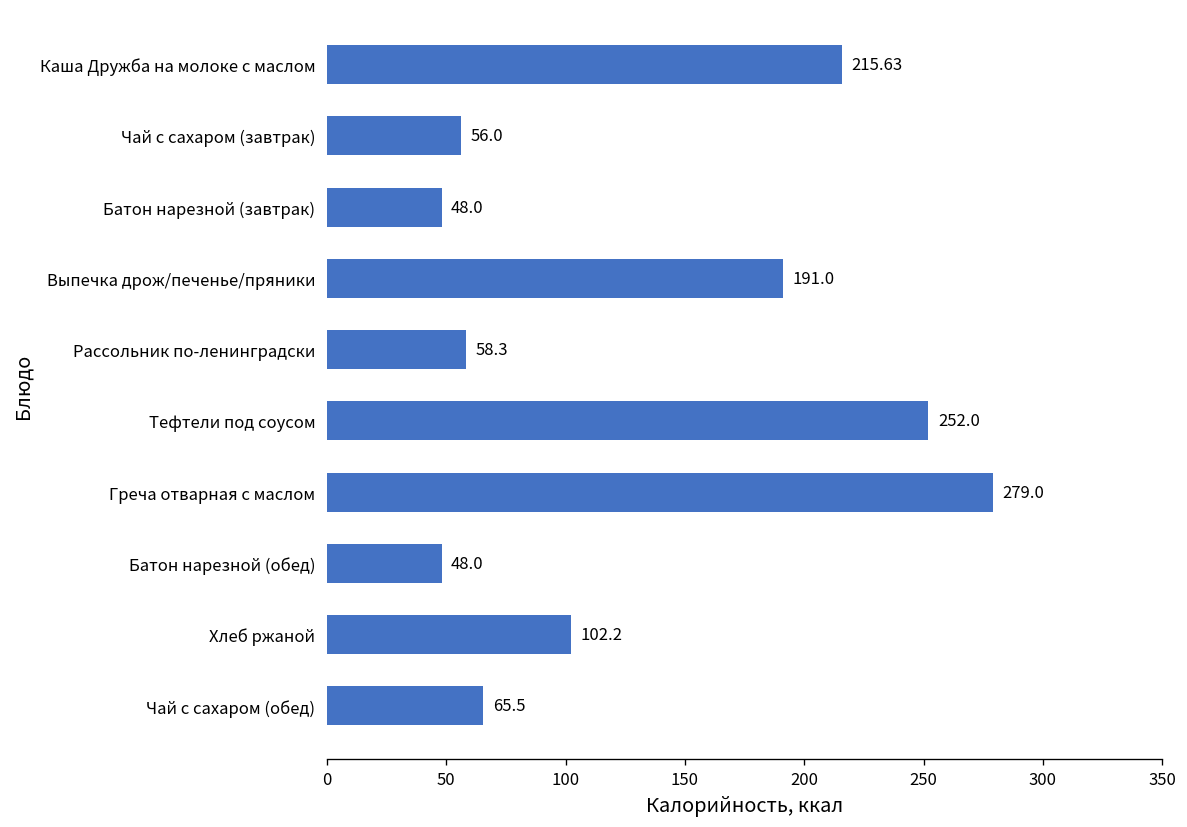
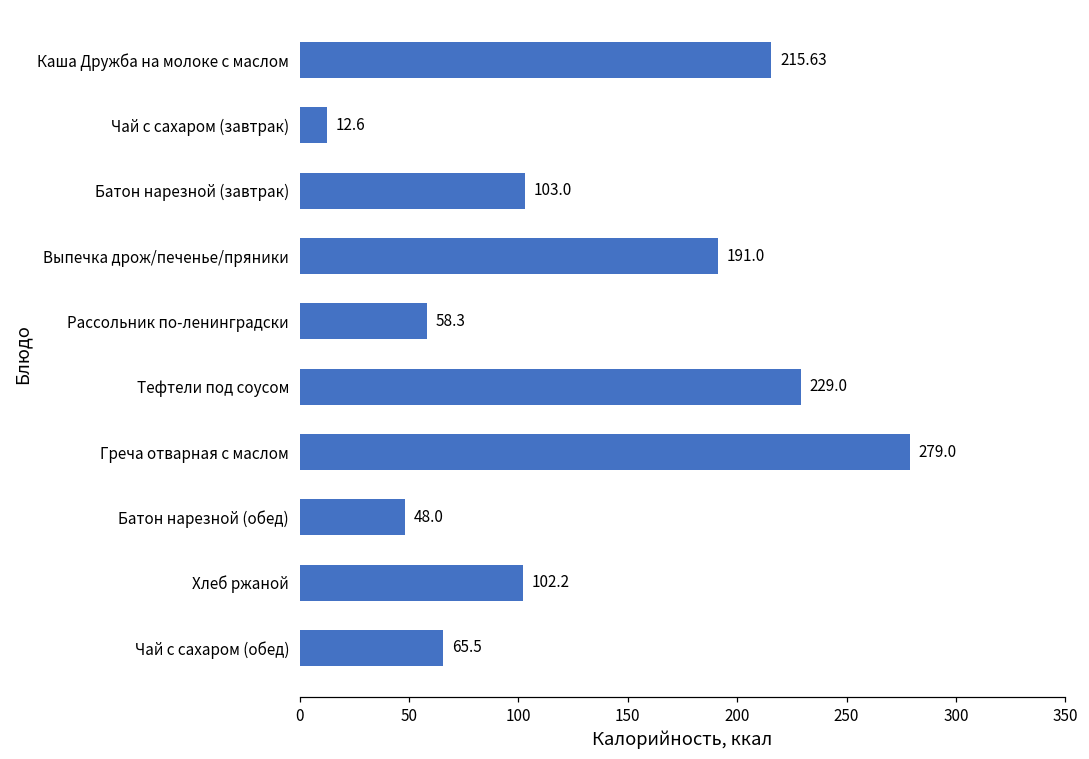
  {
    "Каша Дружба на молоке с маслом": 215.63,
-   "Чай с сахаром (завтрак)": 56.0,
-   "Батон нарезной (завтрак)": 48.0,
+   "Чай с сахаром (завтрак)": 12.6,
+   "Батон нарезной (завтрак)": 103.0,
    "Выпечка дрож/печенье/пряники": 191.0,
    "Рассольник по-ленинградски": 58.3,
-   "Тефтели под соусом": 252.0,
+   "Тефтели под соусом": 229.0,
    "Греча отварная с маслом": 279.0,
    "Батон нарезной (обед)": 48.0,
    "Хлеб ржаной": 102.2,
    "Чай с сахаром (обед)": 65.5
  }
